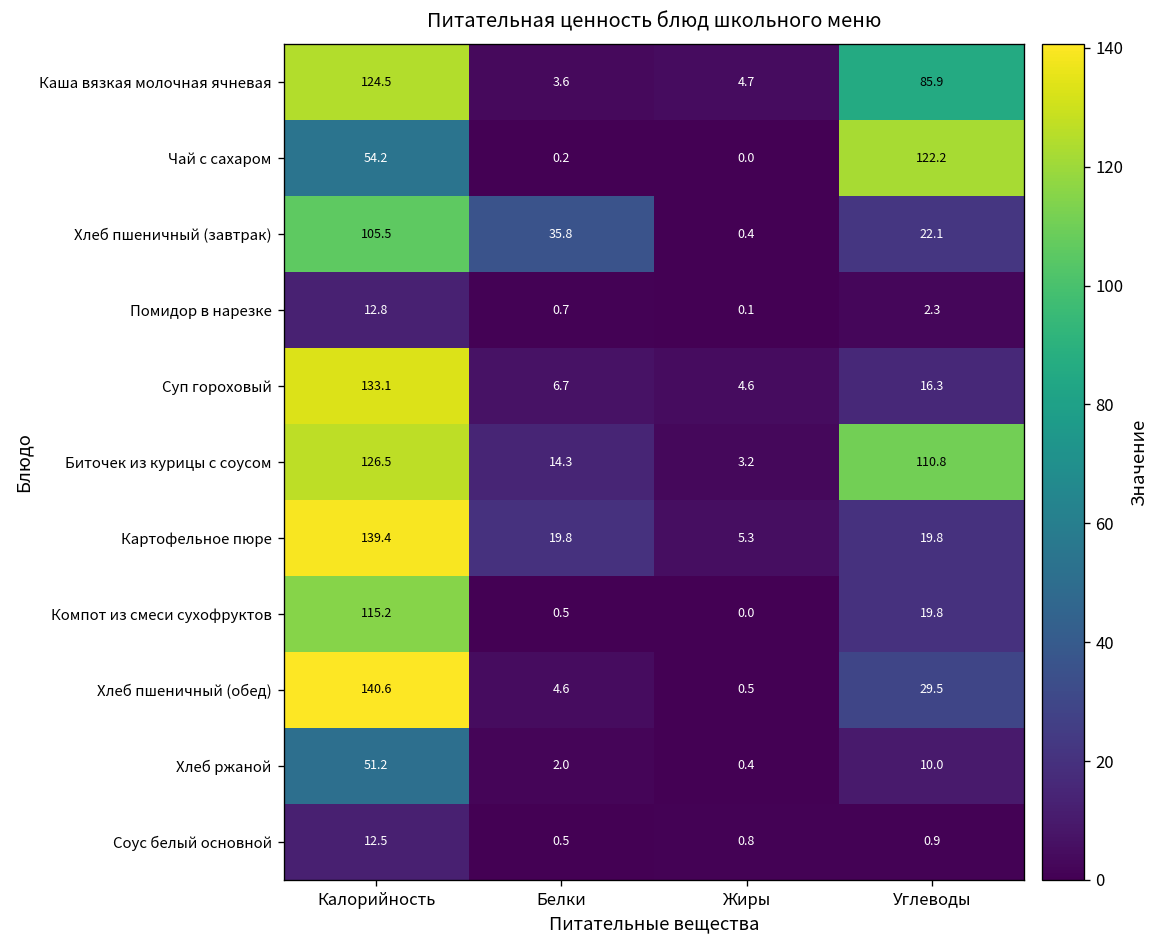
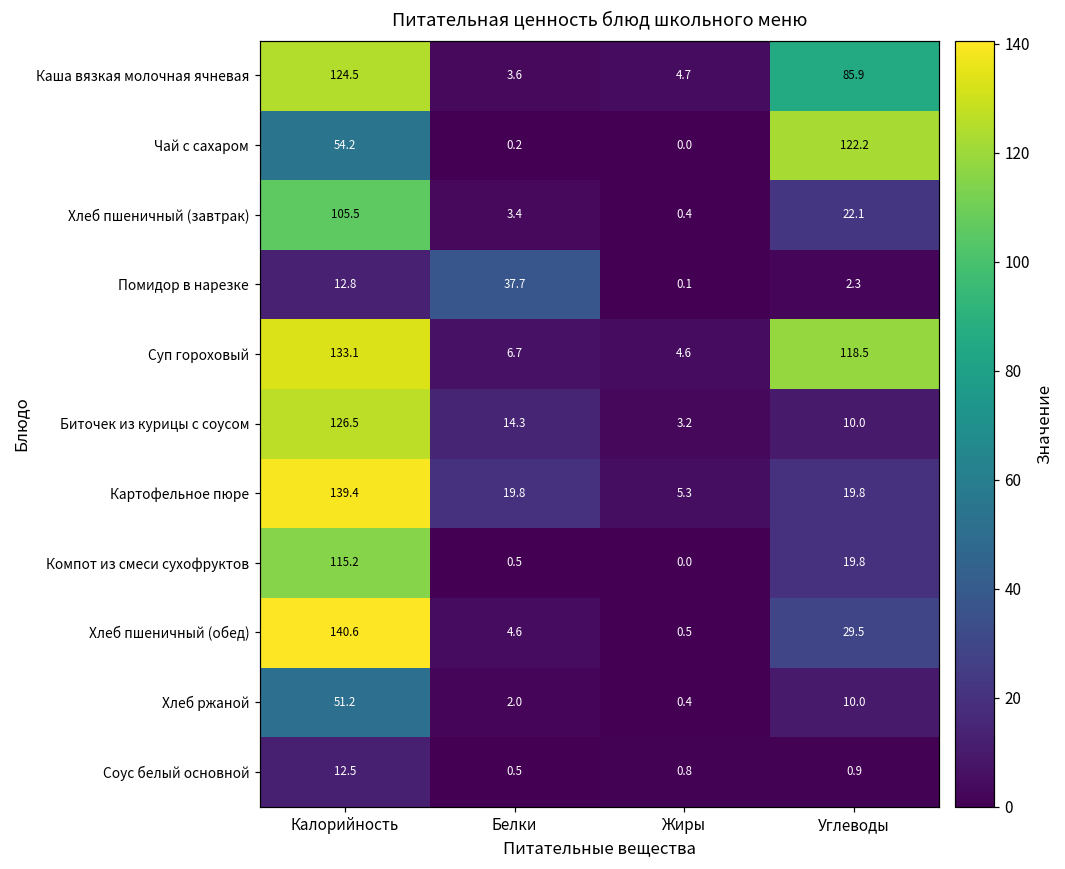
  {
    "Каша вязкая молочная ячневая": {
      "Калорийность": 124.5,
      "Белки": 3.6,
      "Жиры": 4.7,
      "Углеводы": 85.9
    },
    "Чай с сахаром": {
      "Калорийность": 54.2,
      "Белки": 0.2,
      "Жиры": 0.0,
      "Углеводы": 122.2
    },
    "Хлеб пшеничный (завтрак)": {
      "Калорийность": 105.5,
-     "Белки": 35.8,
+     "Белки": 3.4,
      "Жиры": 0.4,
      "Углеводы": 22.1
    },
    "Помидор в нарезке": {
      "Калорийность": 12.8,
-     "Белки": 0.7,
+     "Белки": 37.7,
      "Жиры": 0.1,
      "Углеводы": 2.3
    },
    "Суп гороховый": {
      "Калорийность": 133.1,
      "Белки": 6.7,
      "Жиры": 4.6,
-     "Углеводы": 16.3
+     "Углеводы": 118.5
    },
    "Биточек из курицы с соусом": {
      "Калорийность": 126.5,
      "Белки": 14.3,
      "Жиры": 3.2,
-     "Углеводы": 110.8
+     "Углеводы": 10.0
    },
    "Картофельное пюре": {
      "Калорийность": 139.4,
      "Белки": 19.8,
      "Жиры": 5.3,
      "Углеводы": 19.8
    },
    "Компот из смеси сухофруктов": {
      "Калорийность": 115.2,
      "Белки": 0.5,
      "Жиры": 0.0,
      "Углеводы": 19.8
    },
    "Хлеб пшеничный (обед)": {
      "Калорийность": 140.6,
      "Белки": 4.6,
      "Жиры": 0.5,
      "Углеводы": 29.5
    },
    "Хлеб ржаной": {
      "Калорийность": 51.2,
      "Белки": 2.0,
      "Жиры": 0.4,
      "Углеводы": 10.0
    },
    "Соус белый основной": {
      "Калорийность": 12.5,
      "Белки": 0.5,
      "Жиры": 0.8,
      "Углеводы": 0.9
    }
  }
